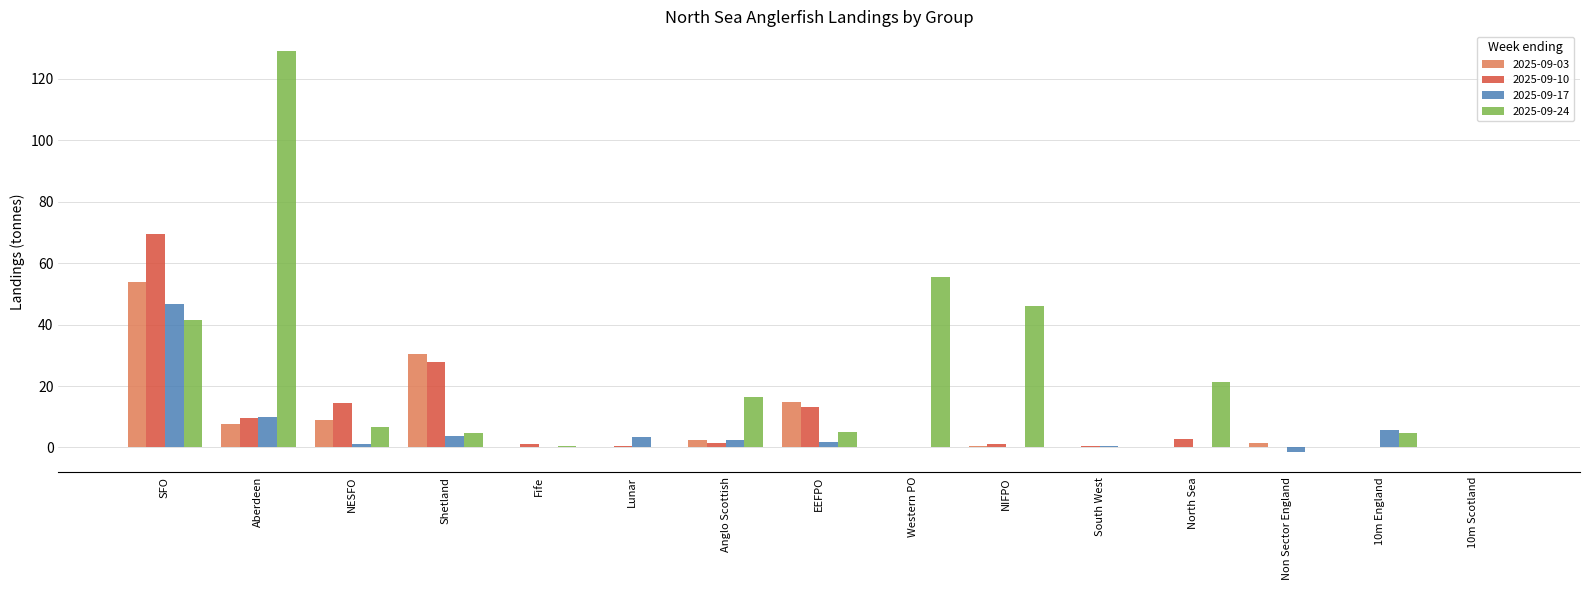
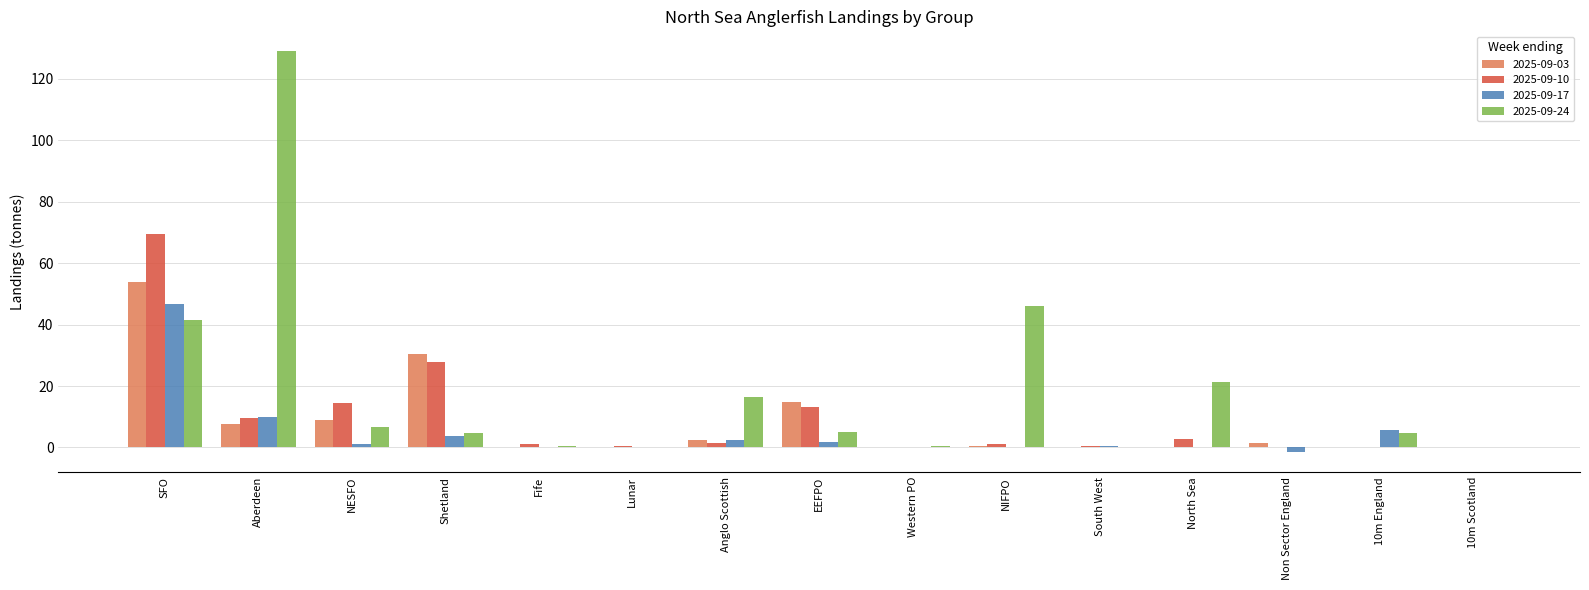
  {
    "2025-09-17": {
      "SFO": 47,
      "Aberdeen": 10,
      "NESFO": 1,
      "Shetland": 4,
-     "Lunar": 3,
+     "Lunar": 0,
      "Anglo Scottish": 2,
      "EEFPO": 2,
      "Non Sector England": -1,
      "10m England": 6,
      "10m Scotland": 0
    },
    "2025-09-24": {
      "SFO": 42,
      "Aberdeen": 129,
      "NESFO": 7,
      "Shetland": 5,
      "Lunar": 0,
      "Anglo Scottish": 17,
      "EEFPO": 5,
-     "Western PO": 55,
+     "Western PO": 1,
      "NIFPO": 46,
      "South West": 0,
      "North Sea": 21,
      "10m England": 5,
      "10m Scotland": 0
    }
  }
